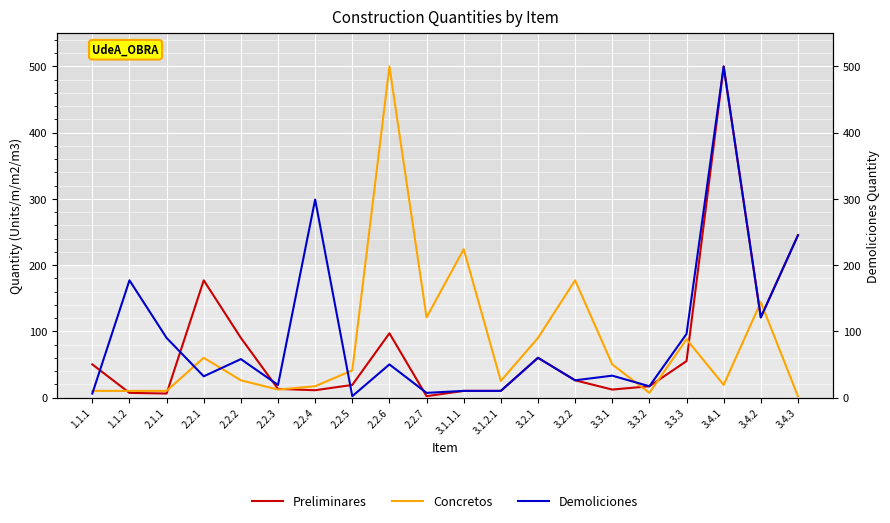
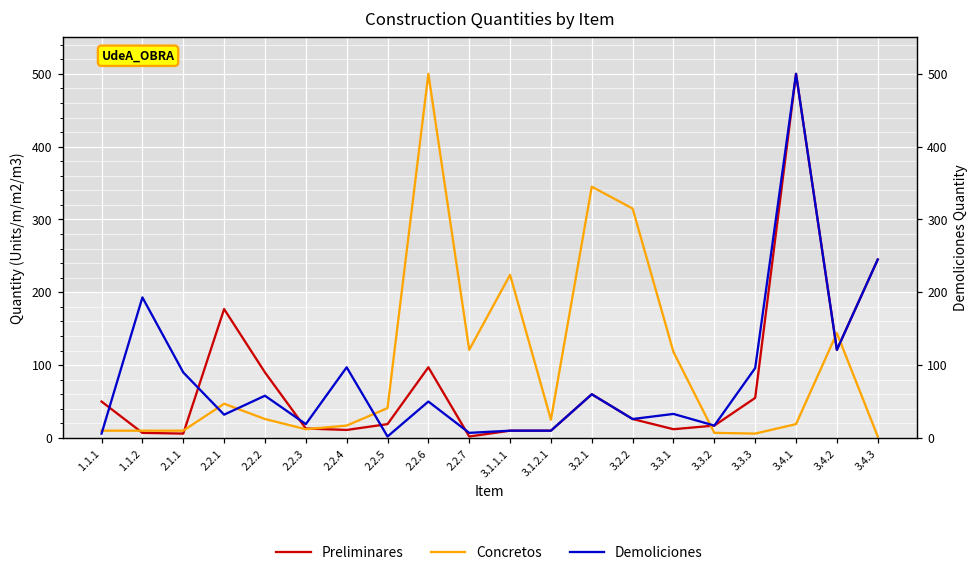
  {
    "Preliminares": {
      "1.1.1": 50,
      "2.1.1": 10,
      "2.2.1": 180,
      "2.2.2": 90,
      "2.2.4": 10,
      "2.2.5": 20,
      "2.2.6": 100,
      "2.2.7": 0,
      "3.1.1.1": 10,
      "3.1.2.1": 10,
      "3.2.1": 60,
      "3.2.2": 30,
      "3.3.1": 10,
      "3.3.2": 20,
      "3.3.3": 60,
      "3.4.1": 500,
      "3.4.2": 120,
      "3.4.3": 250
    },
    "Concretos": {
      "1.1.1": 10,
      "2.1.1": 10,
-     "2.2.1": 60,
+     "2.2.1": 50,
      "2.2.2": 30,
      "2.2.4": 20,
      "2.2.5": 40,
      "2.2.6": 500,
      "2.2.7": 120,
      "3.1.1.1": 220,
      "3.1.2.1": 30,
-     "3.2.1": 90,
-     "3.2.2": 180,
-     "3.3.1": 50,
+     "3.2.1": 350,
+     "3.2.2": 320,
+     "3.3.1": 120,
      "3.3.2": 10,
-     "3.3.3": 90,
+     "3.3.3": 10,
      "3.4.1": 20,
      "3.4.2": 140,
      "3.4.3": 0
    },
    "Demoliciones": {
      "1.1.1": 10,
-     "1.1.2": 180,
+     "1.1.2": 190,
      "2.1.1": 90,
      "2.2.1": 30,
      "2.2.2": 60,
      "2.2.3": 20,
-     "2.2.4": 300,
+     "2.2.4": 100,
      "2.2.5": 0,
      "2.2.6": 50,
      "2.2.7": 10,
      "3.1.1.1": 10,
      "3.1.2.1": 10,
      "3.2.1": 60,
      "3.2.2": 30,
      "3.3.1": 30,
      "3.3.2": 20,
      "3.3.3": 100,
      "3.4.1": 500,
      "3.4.2": 120,
      "3.4.3": 250
    }
  }
